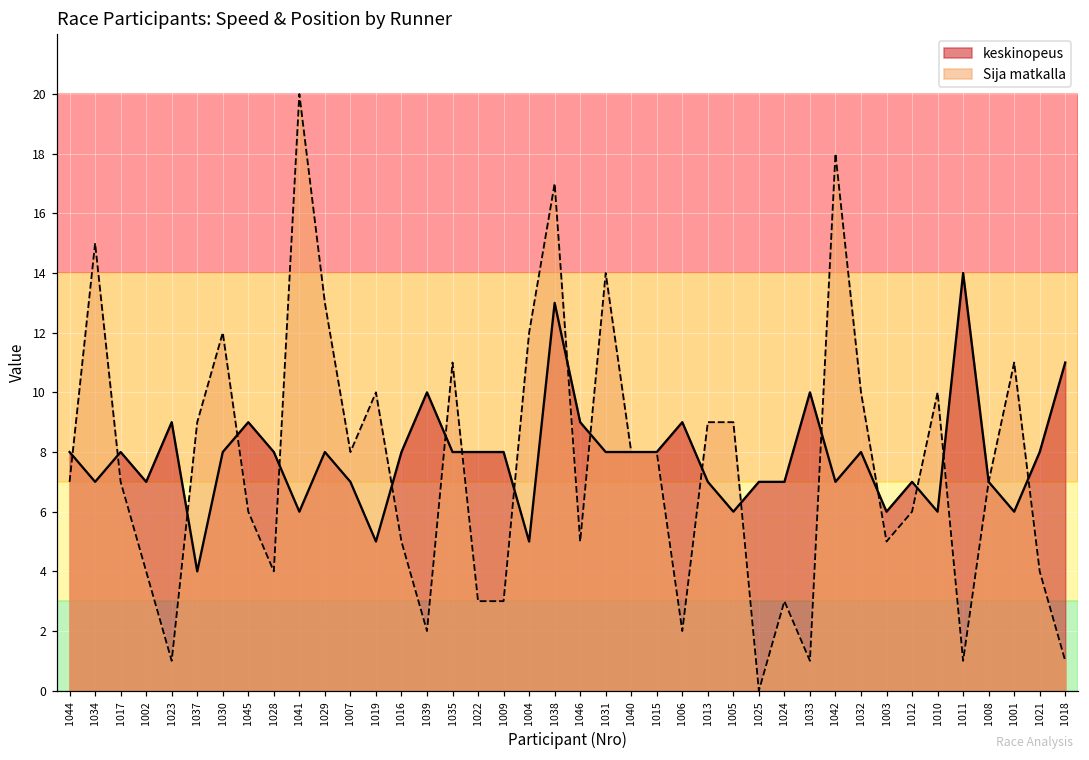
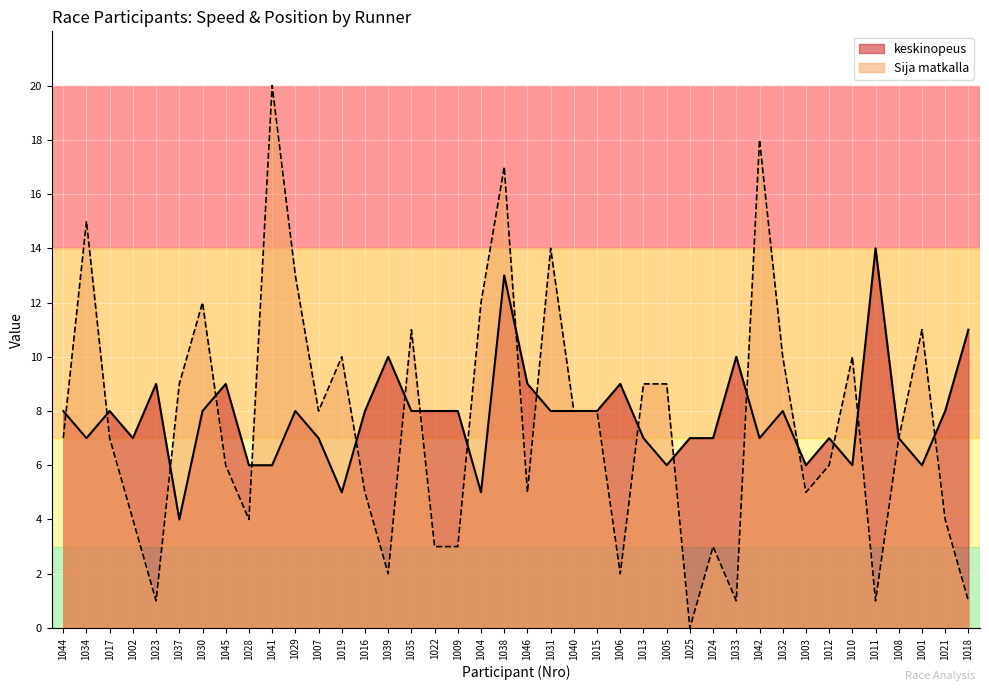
  {
    "keskinopeus": {
      "1044": 8,
      "1034": 7,
      "1017": 8,
      "1002": 7,
      "1023": 9,
      "1037": 4,
      "1030": 8,
      "1045": 9,
-     "1028": 8,
+     "1028": 6,
      "1041": 6,
      "1029": 8,
      "1007": 7,
      "1019": 5,
      "1016": 8,
      "1039": 10,
      "1035": 8,
      "1022": 8,
      "1009": 8,
      "1004": 5,
      "1038": 13,
      "1046": 9,
      "1031": 8,
      "1006": 9,
      "1013": 7,
      "1005": 6,
      "1025": 7,
      "1024": 7,
      "1033": 10,
      "1042": 7,
      "1032": 8,
      "1003": 6,
      "1012": 7,
      "1010": 6,
      "1001": 6,
      "1021": 8,
      "1018": 11
    },
    "Sija matkalla": {
      "1044": 7,
      "1017": 7,
      "1002": 4,
      "1037": 9,
      "1030": 12,
      "1045": 6,
      "1028": 4,
      "1029": 13,
      "1007": 8,
      "1019": 10,
      "1016": 5,
      "1035": 11,
      "1004": 12,
      "1046": 5,
      "1013": 9,
      "1005": 9,
      "1032": 10,
      "1003": 5,
      "1012": 6,
      "1010": 10,
      "1001": 11,
      "1021": 4
    }
  }
